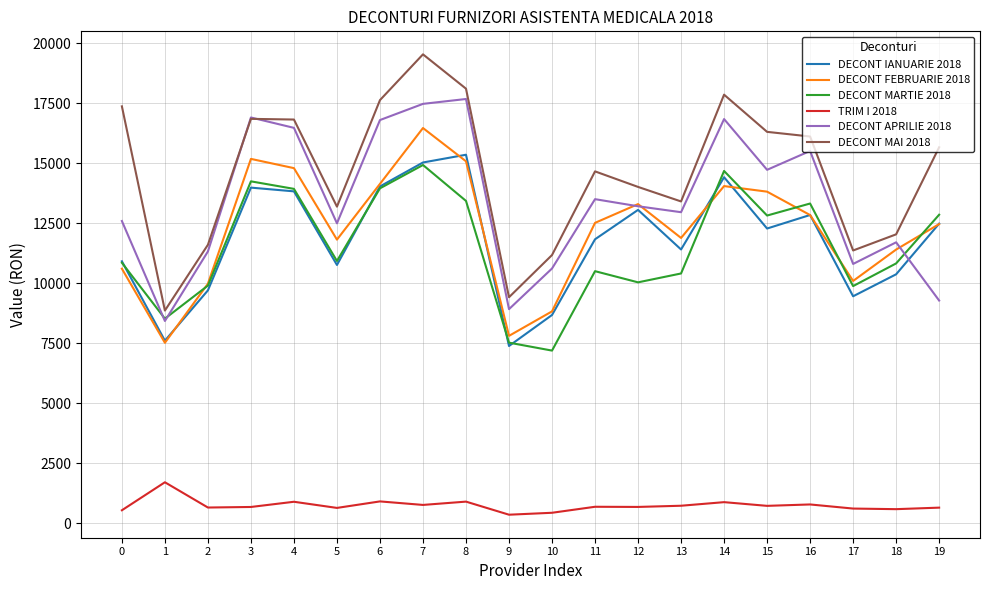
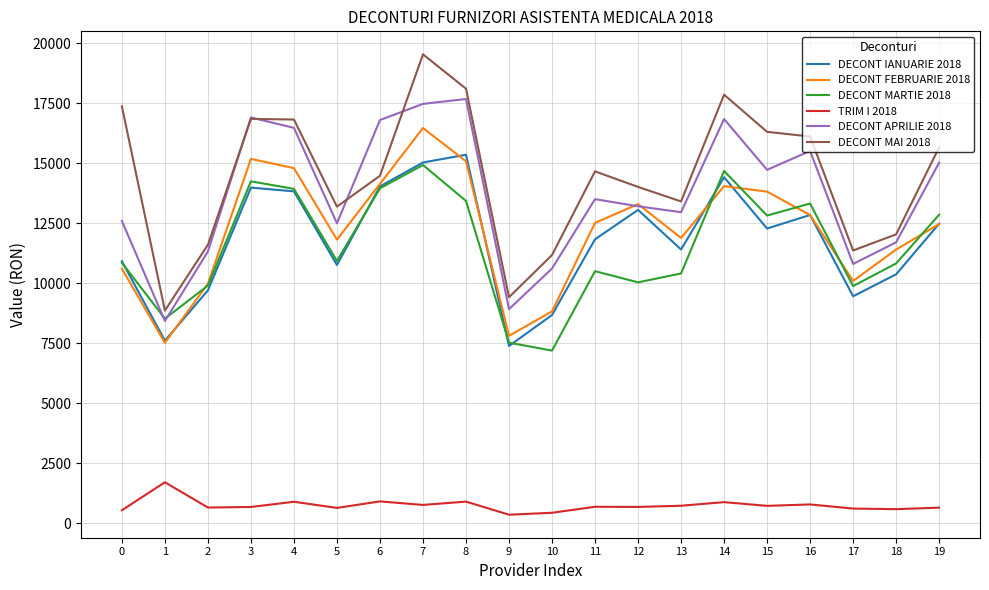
  {
    "DECONT IANUARIE 2018": {
      "2": 9700,
      "3": 14000,
      "5": 10800,
      "8": 15400,
      "9": 7400,
      "10": 8700,
      "11": 11800,
      "12": 13100,
      "13": 11400,
      "14": 14400,
      "15": 12300,
      "17": 9500,
      "18": 10400
    },
    "DECONT FEBRUARIE 2018": {
      "0": 10600,
      "3": 15200,
      "4": 14800,
      "5": 11800,
      "7": 16500,
      "8": 15100,
      "9": 7800,
      "10": 8800,
      "11": 12500,
      "13": 11900,
      "14": 14000,
      "15": 13800,
      "17": 10100,
      "18": 11400
    },
    "DECONT MARTIE 2018": {
      "3": 14200,
      "5": 10900,
      "8": 13400,
      "9": 7500,
      "10": 7200,
      "11": 10500,
      "12": 10000,
      "13": 10400,
      "14": 14700,
      "15": 12800,
      "16": 13300,
      "17": 9900,
      "18": 10800,
      "19": 12900
    },
    "TRIM I 2018": {
      "0": 500,
      "1": 1700,
      "2": 700,
      "3": 700,
      "4": 900,
      "5": 600,
      "6": 900,
      "7": 800,
      "8": 900,
      "9": 400,
      "10": 400,
      "11": 700,
      "12": 700,
      "13": 700,
      "14": 900,
      "15": 700,
      "16": 800,
      "17": 600,
      "18": 600,
      "19": 700
    },
    "DECONT APRILIE 2018": {
      "0": 12600,
      "2": 11300,
      "4": 16500,
      "5": 12500,
      "6": 16800,
      "7": 17500,
      "8": 17700,
      "9": 8900,
      "10": 10600,
      "11": 13500,
      "13": 13000,
      "14": 16800,
      "15": 14700,
      "17": 10800,
      "18": 11700,
-     "19": 9300
+     "19": 15000
    },
    "DECONT MAI 2018": {
      "0": 17400,
      "1": 8900,
      "2": 11600,
      "4": 16800,
      "5": 13200,
-     "6": 17600,
+     "6": 14500,
      "7": 19500,
      "8": 18100,
      "9": 9400,
      "10": 11200,
      "11": 14700,
      "12": 14000,
      "13": 13400,
      "14": 17900,
      "15": 16300,
      "17": 11400,
      "18": 12000
    }
  }
